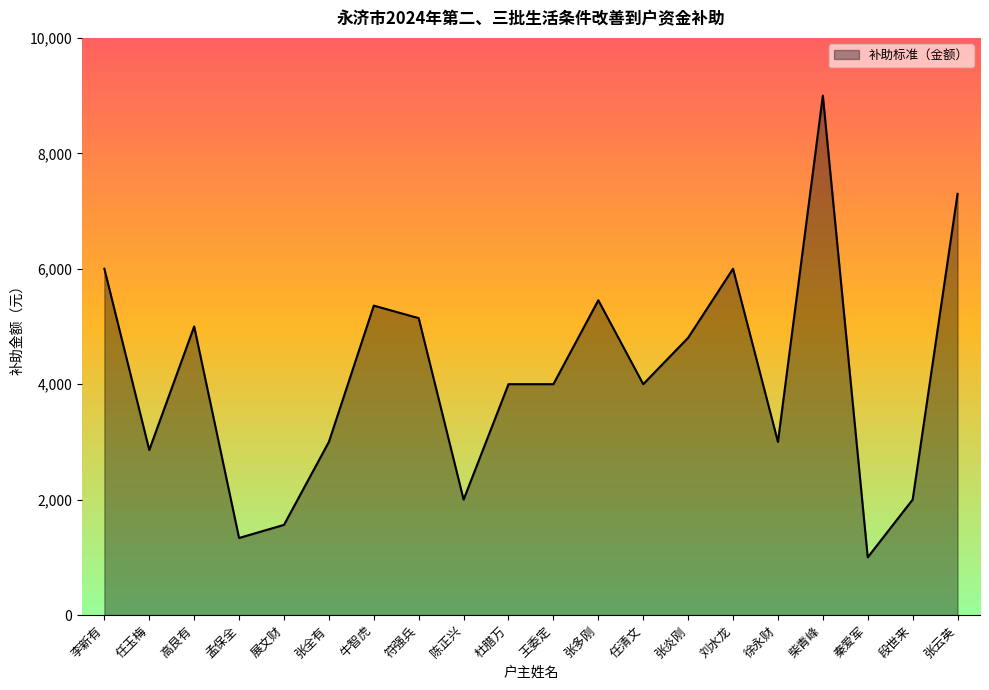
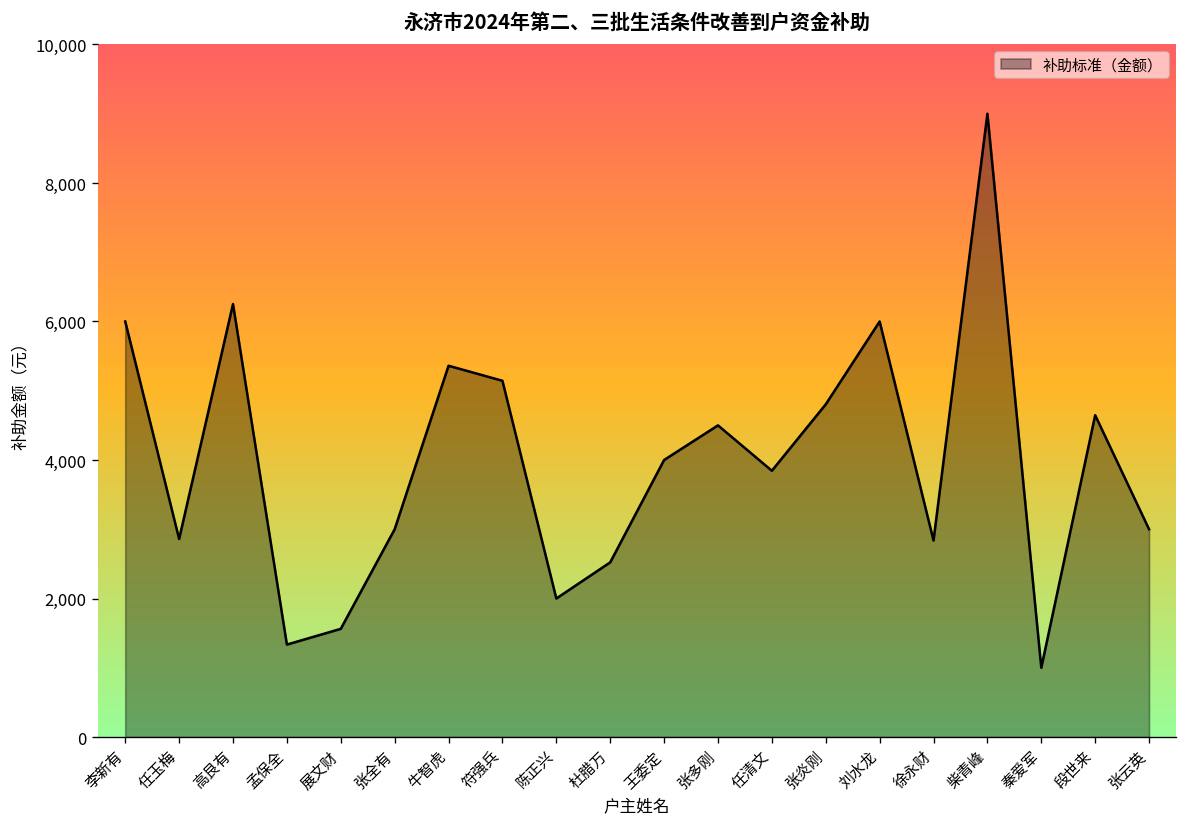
  {
    "李新有": "6,000",
    "任玉梅": "2,900",
-   "高艮有": "5,000",
+   "高艮有": "6,300",
    "孟保全": "1,300",
    "展文财": "1,600",
    "张全有": "3,000",
    "牛智虎": "5,400",
    "符强兵": "5,100",
    "陈正兴": "2,000",
-   "杜腊万": "4,000",
+   "杜腊万": "2,500",
    "王委定": "4,000",
-   "张多刚": "5,500",
-   "任清文": "4,000",
+   "张多刚": "4,500",
+   "任清文": "3,800",
    "张炎刚": "4,800",
    "刘水龙": "6,000",
-   "徐永财": "3,000",
+   "徐永财": "2,800",
    "柴青峰": "9,000",
    "秦爱军": "1,000",
-   "段世来": "2,000",
-   "张云英": "7,300"
+   "段世来": "4,600",
+   "张云英": "3,000"
  }
